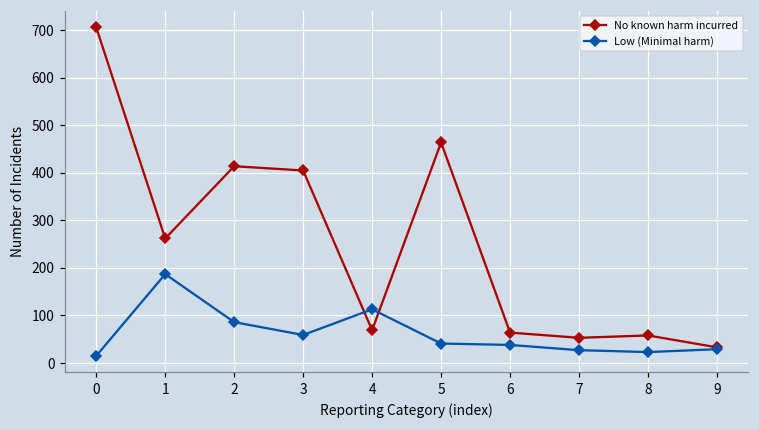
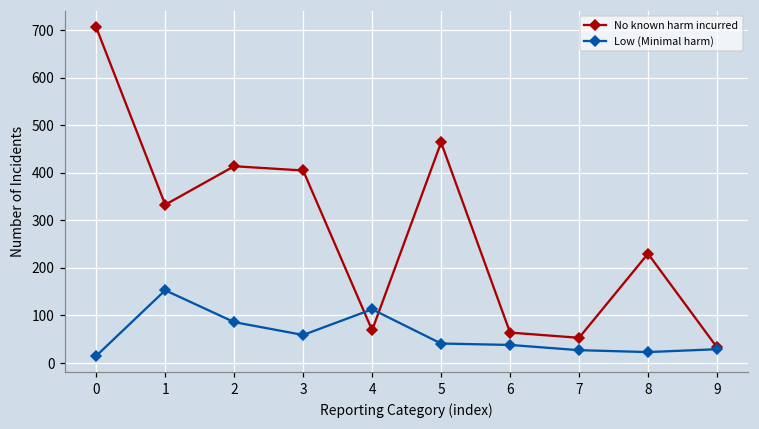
  {
    "No known harm incurred": {
      "0": 710,
-     "1": 260,
+     "1": 330,
      "2": 410,
      "3": 410,
      "4": 70,
      "5": 460,
      "6": 60,
      "7": 50,
-     "8": 60
+     "8": 230
    },
    "Low (Minimal harm)": {
      "0": 20,
-     "1": 190,
+     "1": 150,
      "2": 90,
      "3": 60,
      "4": 110,
      "5": 40,
      "6": 40,
      "7": 30,
      "8": 20
    }
  }
